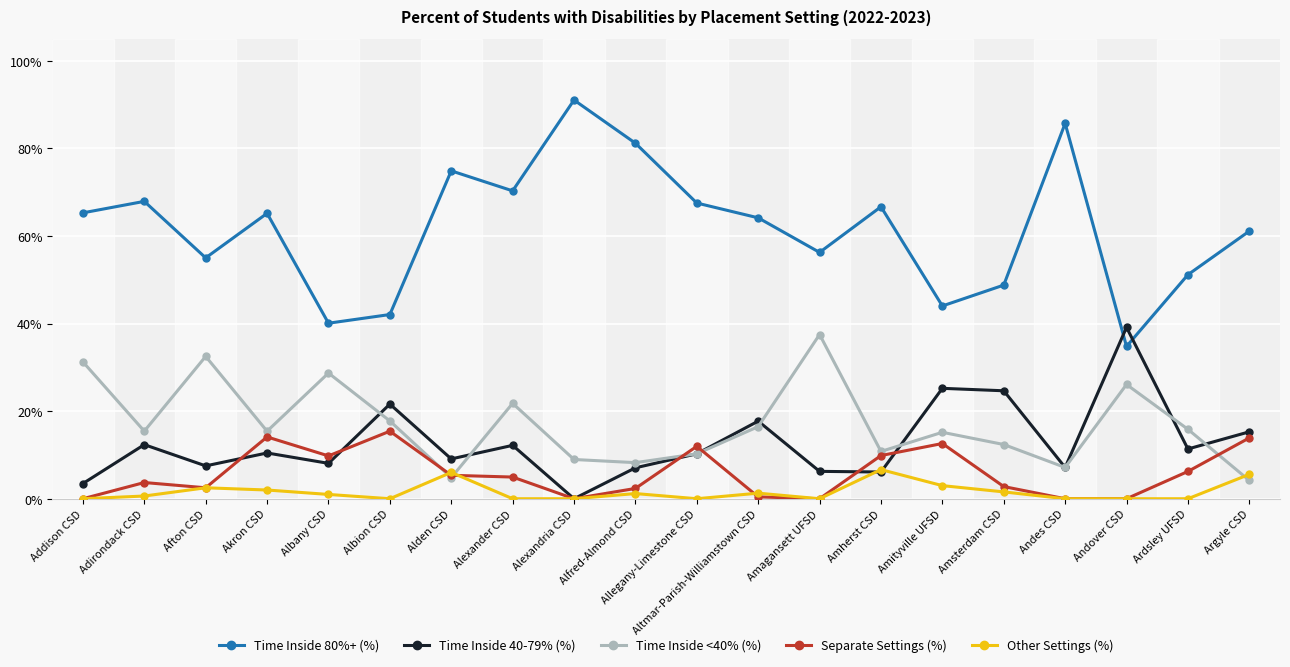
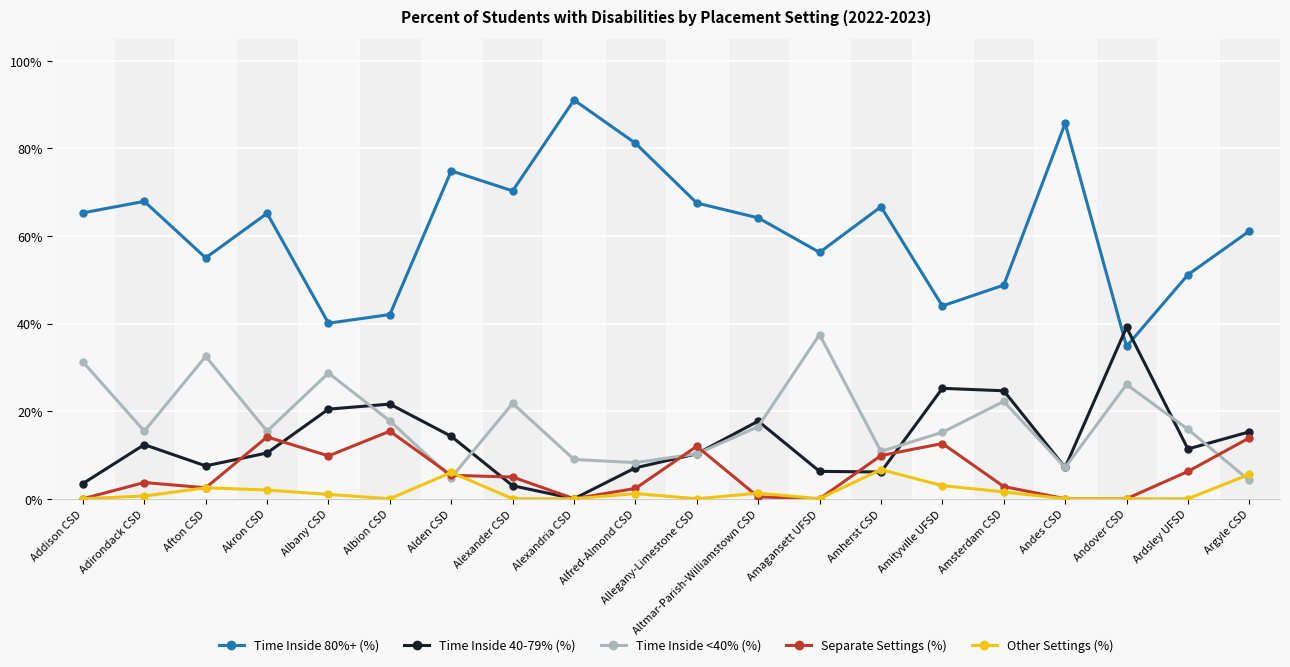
  {
    "Time Inside 80%+ (%)": {
      "Addison CSD": "65%",
      "Adirondack CSD": "68%",
      "Afton CSD": "55%",
      "Akron CSD": "65%",
      "Albany CSD": "40%",
      "Albion CSD": "42%",
      "Alden CSD": "75%",
      "Alexander CSD": "70%",
      "Alexandria CSD": "91%",
      "Alfred-Almond CSD": "81%",
      "Allegany-Limestone CSD": "68%",
      "Altmar-Parish-Williamstown CSD": "64%",
      "Amagansett UFSD": "56%",
      "Amherst CSD": "67%",
      "Amityville UFSD": "44%",
      "Amsterdam CSD": "49%",
      "Andes CSD": "86%",
      "Andover CSD": "35%",
      "Ardsley UFSD": "51%",
      "Argyle CSD": "61%"
    },
    "Time Inside 40-79% (%)": {
      "Addison CSD": "3%",
      "Adirondack CSD": "12%",
      "Afton CSD": "8%",
      "Akron CSD": "10%",
-     "Albany CSD": "8%",
+     "Albany CSD": "20%",
      "Albion CSD": "22%",
-     "Alden CSD": "9%",
-     "Alexander CSD": "12%",
+     "Alden CSD": "14%",
+     "Alexander CSD": "3%",
      "Alfred-Almond CSD": "7%",
      "Altmar-Parish-Williamstown CSD": "18%",
      "Amagansett UFSD": "6%",
      "Amityville UFSD": "25%",
      "Amsterdam CSD": "25%",
      "Andover CSD": "39%",
      "Ardsley UFSD": "11%",
      "Argyle CSD": "15%"
    },
    "Time Inside <40% (%)": {
      "Addison CSD": "31%",
      "Adirondack CSD": "15%",
      "Afton CSD": "33%",
      "Akron CSD": "15%",
      "Albany CSD": "29%",
      "Albion CSD": "18%",
      "Alexander CSD": "22%",
      "Alexandria CSD": "9%",
      "Alfred-Almond CSD": "8%",
      "Altmar-Parish-Williamstown CSD": "16%",
      "Amagansett UFSD": "38%",
      "Amherst CSD": "11%",
      "Amityville UFSD": "15%",
-     "Amsterdam CSD": "12%",
+     "Amsterdam CSD": "22%",
      "Andover CSD": "26%",
      "Ardsley UFSD": "16%",
      "Argyle CSD": "4%"
    },
    "Separate Settings (%)": {
      "Adirondack CSD": "4%",
      "Akron CSD": "14%",
      "Albany CSD": "10%",
      "Albion CSD": "15%",
      "Alexander CSD": "5%",
      "Alfred-Almond CSD": "2%",
      "Allegany-Limestone CSD": "12%",
      "Altmar-Parish-Williamstown CSD": "0%",
      "Amherst CSD": "10%",
      "Amityville UFSD": "13%",
      "Amsterdam CSD": "3%",
      "Ardsley UFSD": "6%",
      "Argyle CSD": "14%"
    },
    "Other Settings (%)": {
      "Adirondack CSD": "1%",
      "Akron CSD": "2%",
      "Albany CSD": "1%",
      "Albion CSD": "0%",
      "Alden CSD": "6%",
      "Alexander CSD": "0%",
      "Alfred-Almond CSD": "1%",
      "Allegany-Limestone CSD": "0%",
      "Altmar-Parish-Williamstown CSD": "1%",
      "Amityville UFSD": "3%",
      "Amsterdam CSD": "2%",
      "Ardsley UFSD": "0%",
      "Argyle CSD": "6%"
    }
  }
